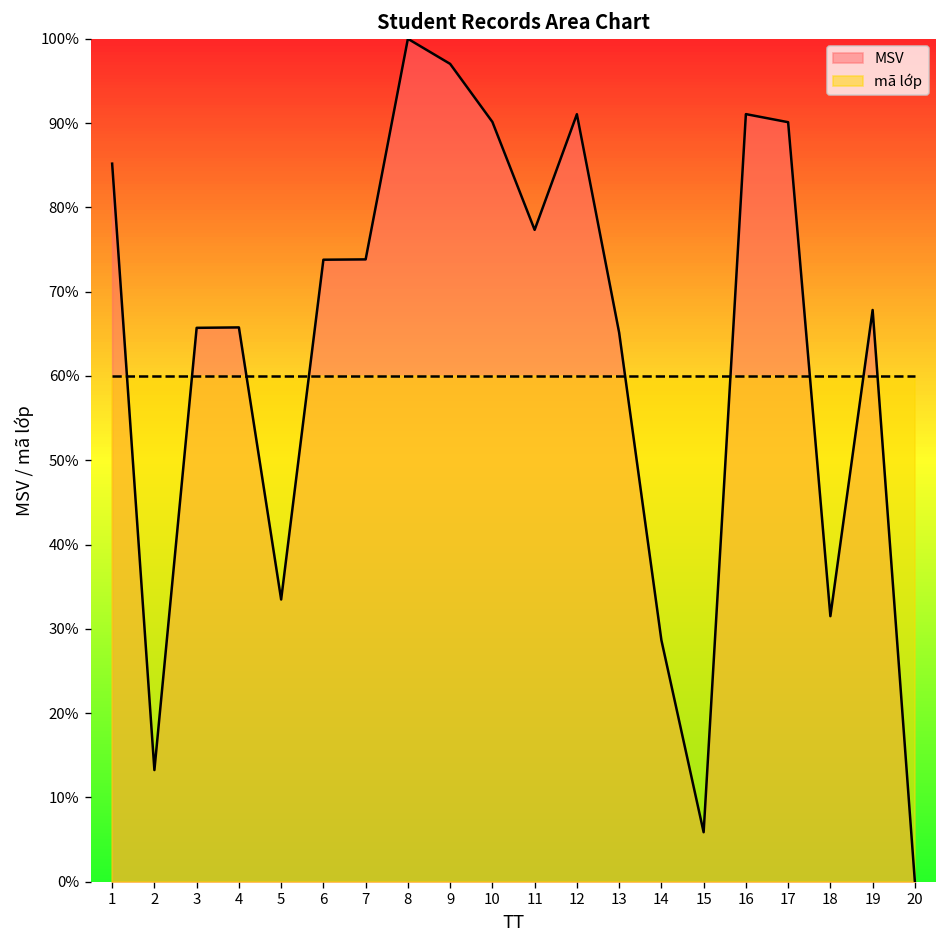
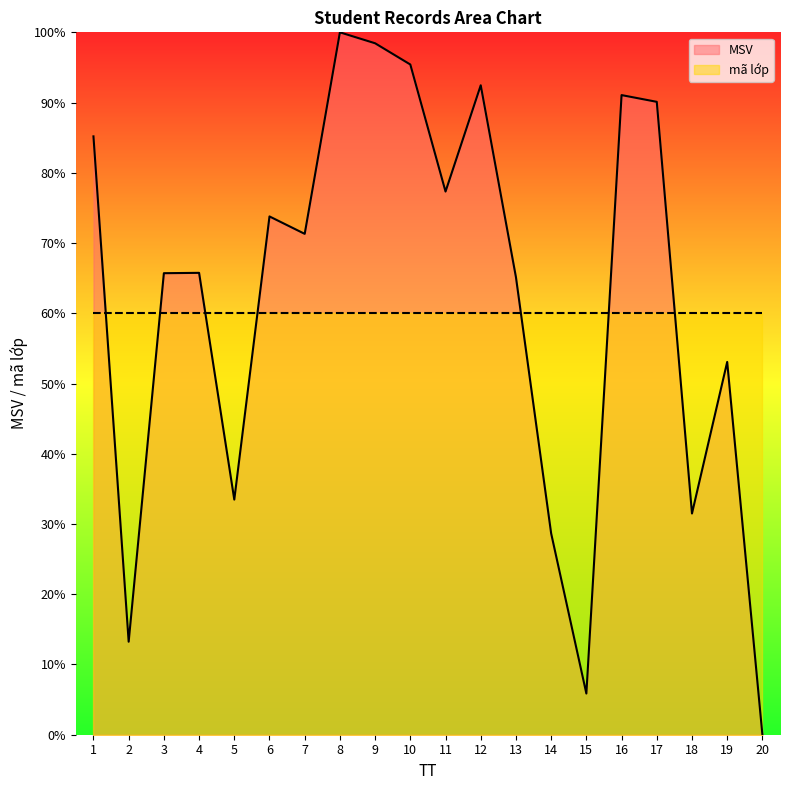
  {
    "MSV": {
      "1": "85%",
      "2": "13%",
      "3": "66%",
      "4": "66%",
      "5": "33%",
      "6": "74%",
-     "7": "74%",
+     "7": "71%",
      "8": "100%",
-     "9": "97%",
-     "10": "90%",
+     "9": "98%",
+     "10": "95%",
      "11": "77%",
-     "12": "91%",
+     "12": "92%",
      "13": "65%",
      "14": "29%",
      "15": "6%",
      "16": "91%",
      "17": "90%",
      "18": "31%",
-     "19": "68%",
+     "19": "53%",
      "20": "0%"
    },
    "mã lớp": {
      "1": "60%",
      "2": "60%",
      "3": "60%",
      "4": "60%",
      "5": "60%",
      "6": "60%",
      "7": "60%",
      "8": "60%",
      "9": "60%",
      "10": "60%",
      "11": "60%",
      "12": "60%",
      "13": "60%",
      "14": "60%",
      "15": "60%",
      "16": "60%",
      "17": "60%",
      "18": "60%",
      "19": "60%",
      "20": "60%"
    }
  }
